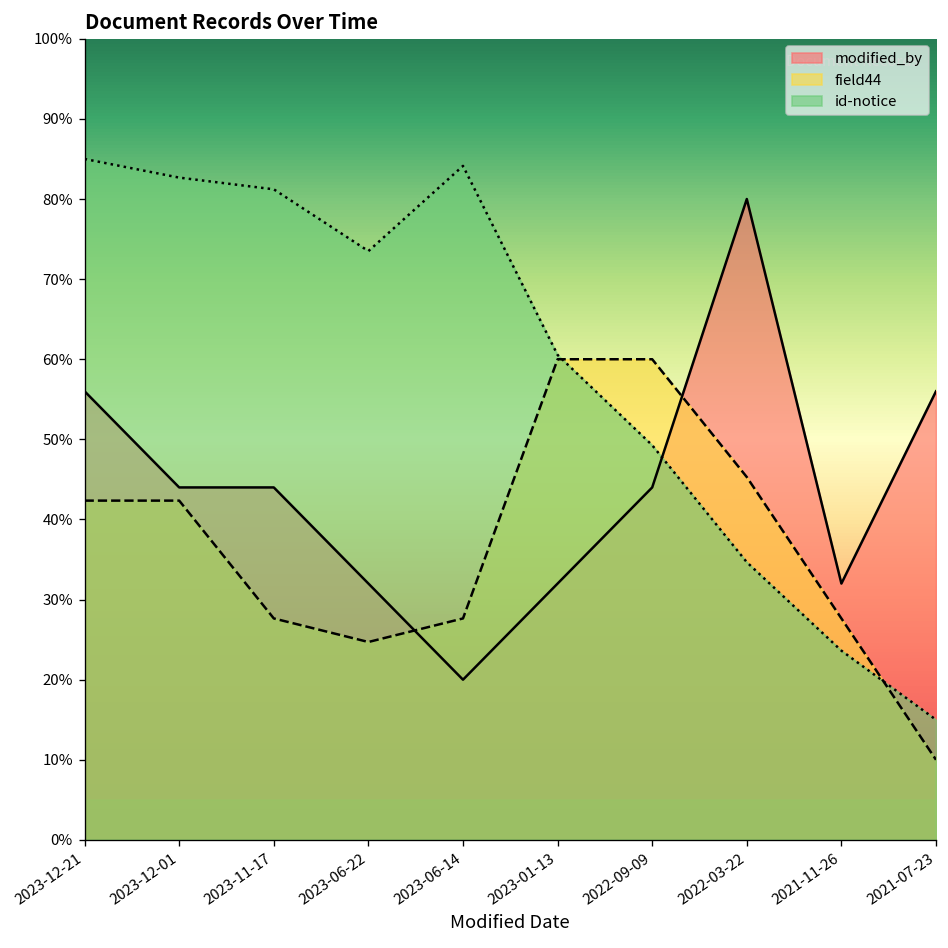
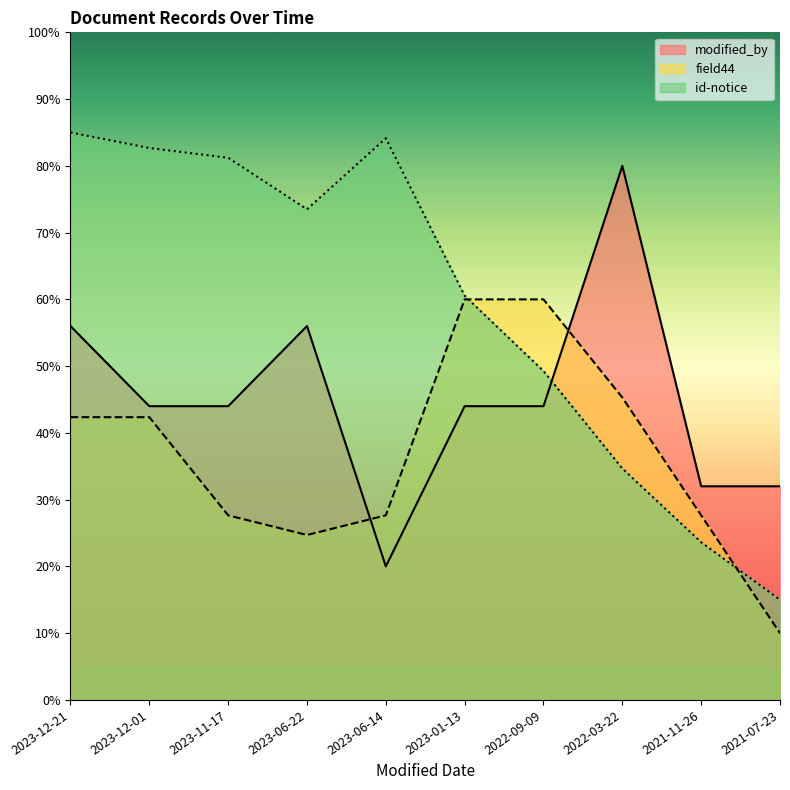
  {
    "modified_by": {
      "2023-12-21": "56%",
      "2023-12-01": "44%",
      "2023-11-17": "44%",
-     "2023-06-22": "32%",
+     "2023-06-22": "56%",
      "2023-06-14": "20%",
-     "2023-01-13": "32%",
+     "2023-01-13": "44%",
      "2022-09-09": "44%",
      "2022-03-22": "80%",
      "2021-11-26": "32%",
-     "2021-07-23": "56%"
+     "2021-07-23": "32%"
    },
    "field44": {
      "2023-12-21": "42%",
      "2023-12-01": "42%",
      "2023-11-17": "28%",
      "2023-06-22": "25%",
      "2023-06-14": "28%",
      "2023-01-13": "60%",
      "2022-09-09": "60%",
      "2022-03-22": "45%",
      "2021-11-26": "28%",
      "2021-07-23": "10%"
    },
    "id-notice": {
      "2023-12-21": "85%",
      "2023-12-01": "83%",
      "2023-11-17": "81%",
      "2023-06-22": "74%",
      "2023-06-14": "84%",
      "2023-01-13": "61%",
      "2022-09-09": "49%",
      "2022-03-22": "35%",
      "2021-11-26": "24%",
      "2021-07-23": "15%"
    }
  }
